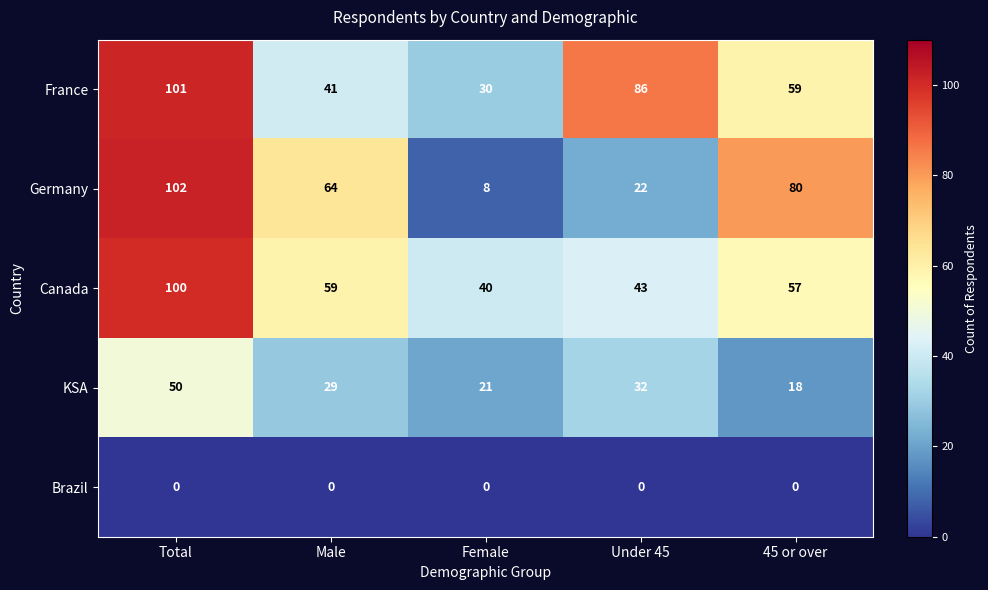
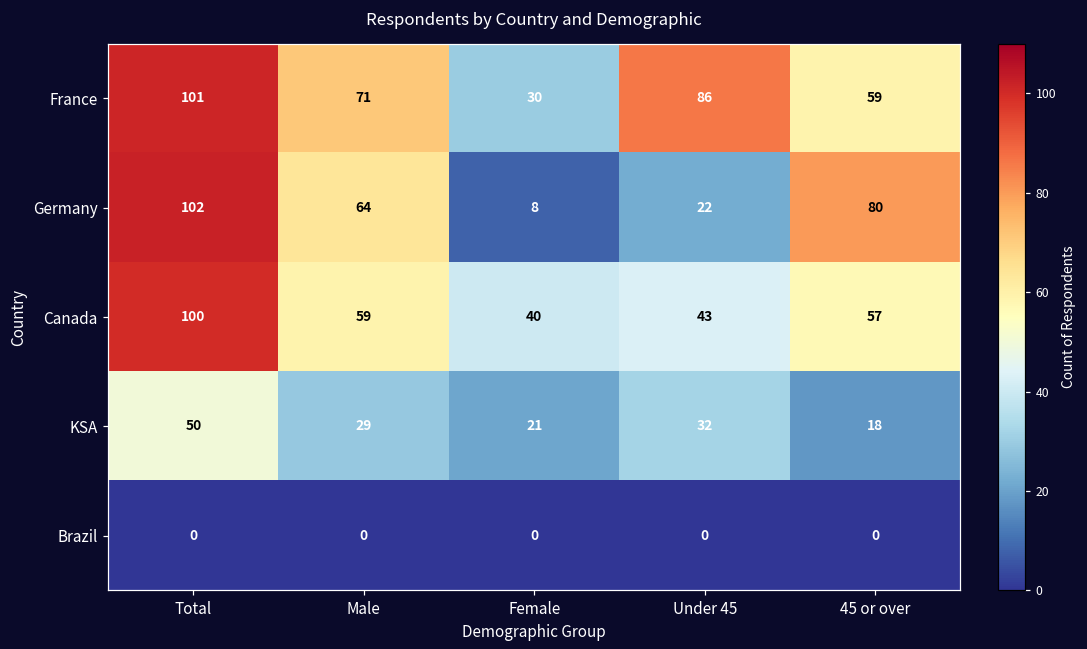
  {
    "France": {
      "Total": 101,
-     "Male": 41,
+     "Male": 71,
      "Female": 30,
      "Under 45": 86,
      "45 or over": 59
    },
    "Germany": {
      "Total": 102,
      "Male": 64,
      "Female": 8,
      "Under 45": 22,
      "45 or over": 80
    },
    "Canada": {
      "Total": 100,
      "Male": 59,
      "Female": 40,
      "Under 45": 43,
      "45 or over": 57
    },
    "KSA": {
      "Total": 50,
      "Male": 29,
      "Female": 21,
      "Under 45": 32,
      "45 or over": 18
    },
    "Brazil": {
      "Total": 0,
      "Male": 0,
      "Female": 0,
      "Under 45": 0,
      "45 or over": 0
    }
  }
